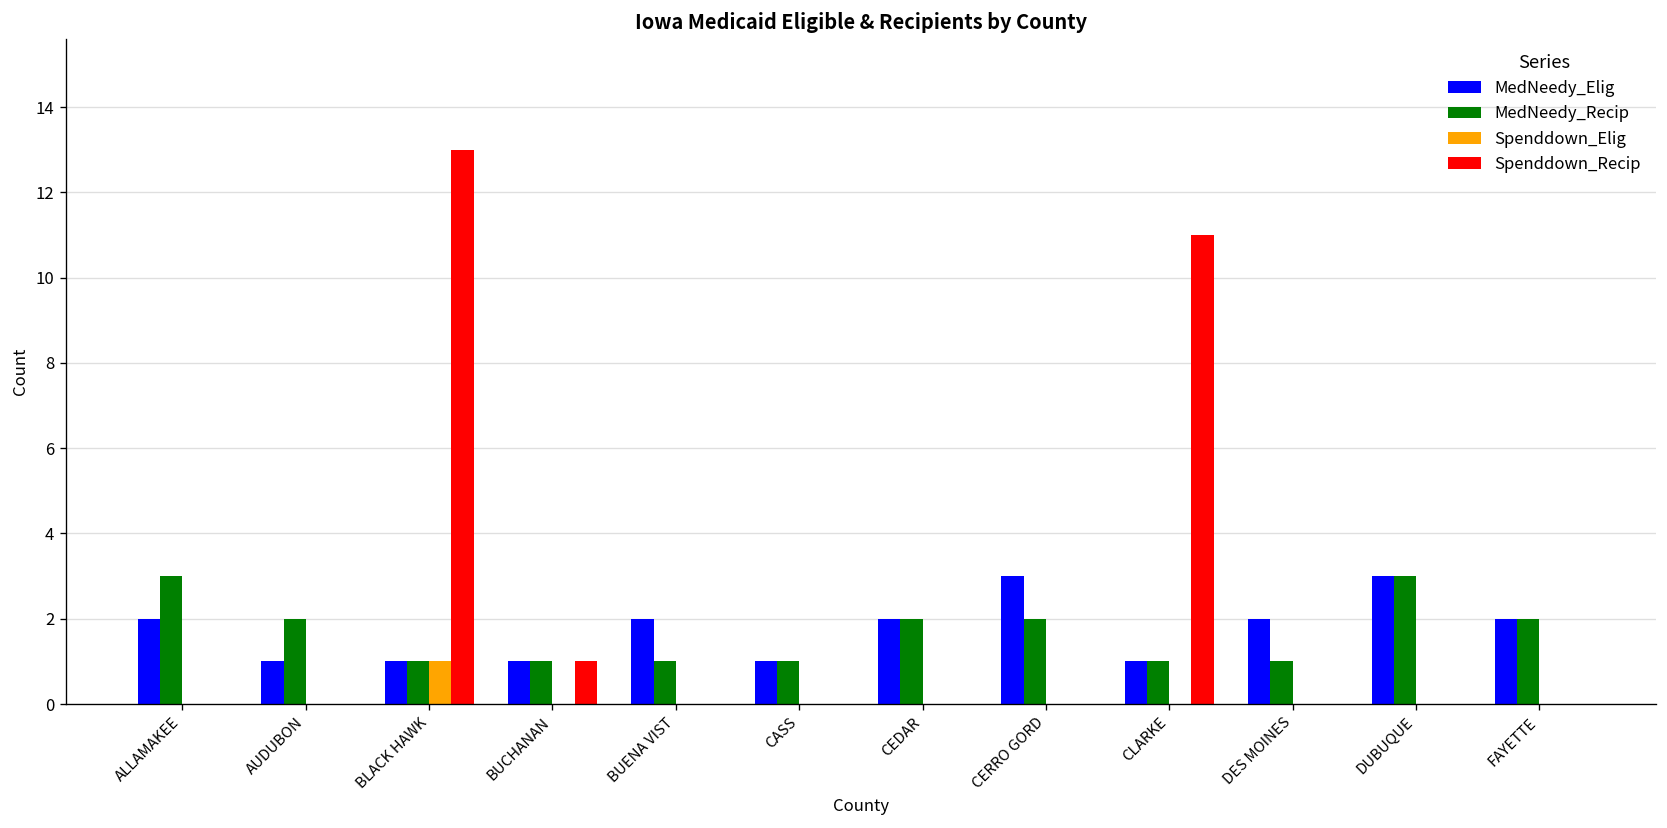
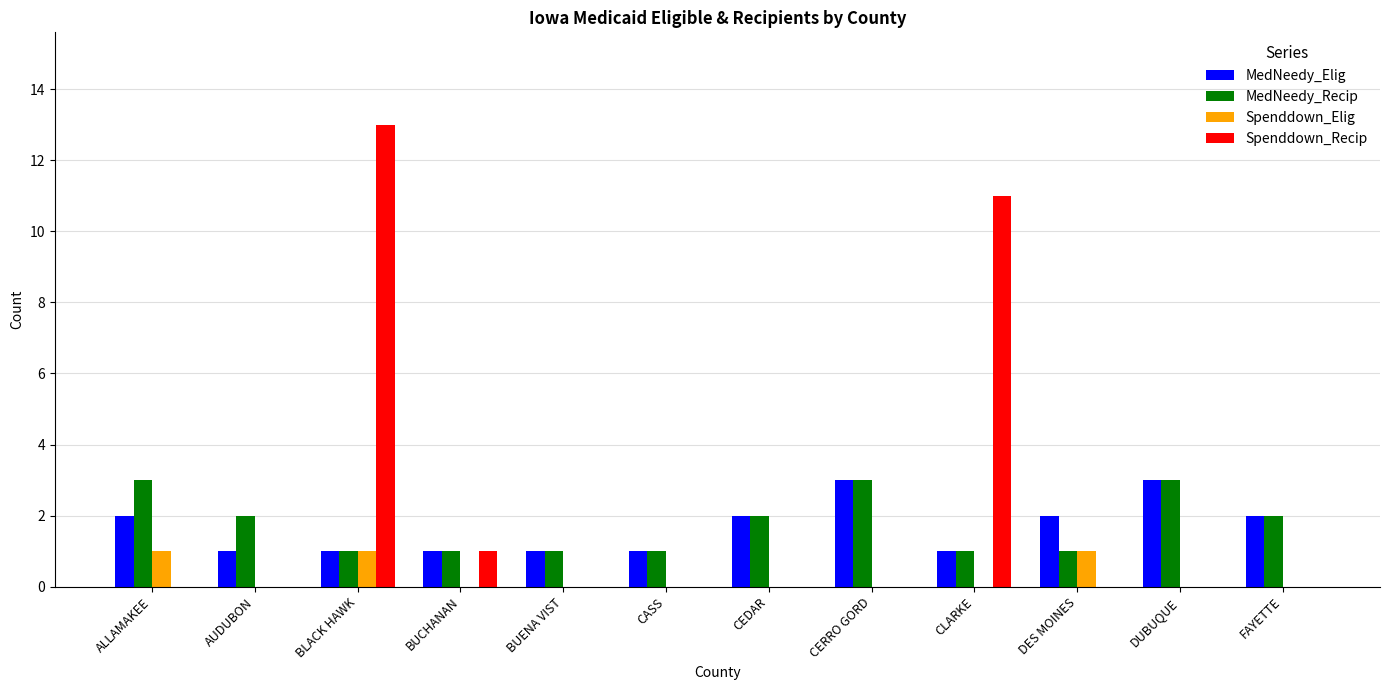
  {
    "MedNeedy_Elig": {
      "ALLAMAKEE": 2,
      "AUDUBON": 1,
      "BLACK HAWK": 1,
      "BUCHANAN": 1,
-     "BUENA VIST": 2,
+     "BUENA VIST": 1,
      "CASS": 1,
      "CEDAR": 2,
      "CERRO GORD": 3,
      "CLARKE": 1,
      "DES MOINES": 2,
      "DUBUQUE": 3,
      "FAYETTE": 2
    },
    "MedNeedy_Recip": {
      "ALLAMAKEE": 3,
      "AUDUBON": 2,
      "BLACK HAWK": 1,
      "BUCHANAN": 1,
      "BUENA VIST": 1,
      "CASS": 1,
      "CEDAR": 2,
-     "CERRO GORD": 2,
+     "CERRO GORD": 3,
      "CLARKE": 1,
      "DES MOINES": 1,
      "DUBUQUE": 3,
      "FAYETTE": 2
    },
    "Spenddown_Elig": {
-     "ALLAMAKEE": 0,
+     "ALLAMAKEE": 1,
      "AUDUBON": 0,
      "BLACK HAWK": 1,
      "BUCHANAN": 0,
      "BUENA VIST": 0,
      "CASS": 0,
      "CEDAR": 0,
      "CERRO GORD": 0,
      "CLARKE": 0,
-     "DES MOINES": 0,
+     "DES MOINES": 1,
      "DUBUQUE": 0,
      "FAYETTE": 0
    },
    "Spenddown_Recip": {
      "ALLAMAKEE": 0,
      "AUDUBON": 0,
      "BLACK HAWK": 13,
      "BUCHANAN": 1,
      "BUENA VIST": 0,
      "CASS": 0,
      "CEDAR": 0,
      "CERRO GORD": 0,
      "CLARKE": 11,
      "DES MOINES": 0,
      "DUBUQUE": 0,
      "FAYETTE": 0
    }
  }
